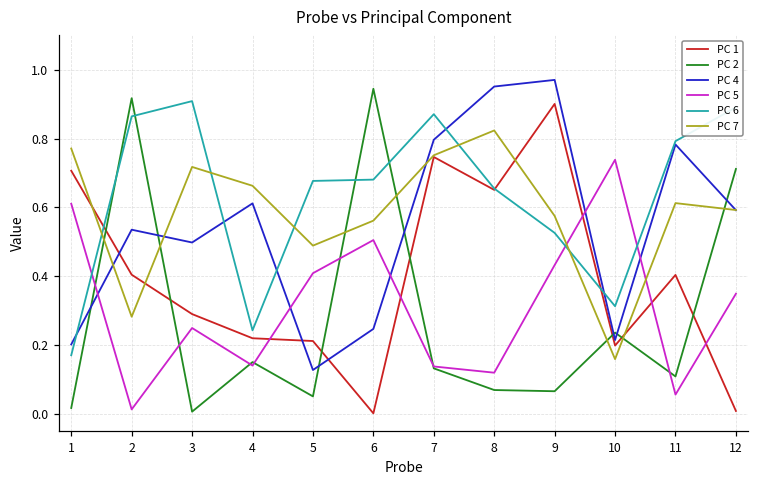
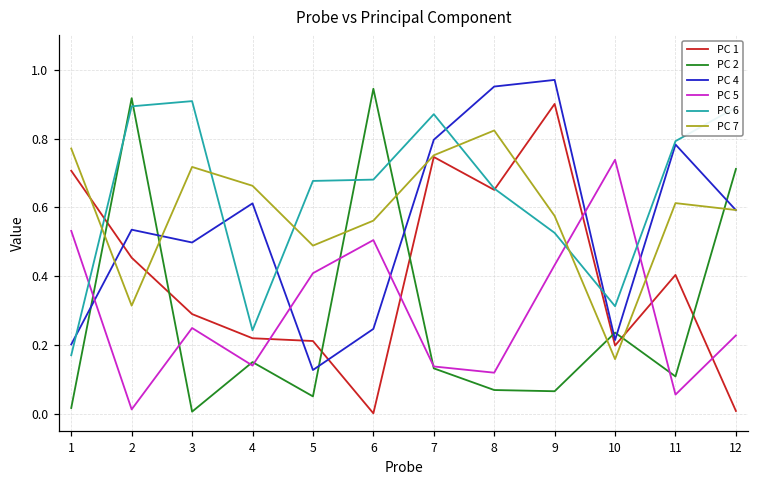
  {
    "PC 1": {
      "1": 0.71,
-     "2": 0.40,
+     "2": 0.45,
      "3": 0.29,
      "4": 0.22,
      "5": 0.21,
      "6": 0.00,
      "9": 0.90,
      "10": 0.20,
      "11": 0.40,
      "12": 0.01
    },
    "PC 2": {
      "1": 0.02,
      "2": 0.92,
      "3": 0.01,
      "4": 0.15,
      "5": 0.05,
      "6": 0.94,
      "8": 0.07,
      "9": 0.07,
      "10": 0.24,
      "11": 0.11,
      "12": 0.71
    },
    "PC 4": {
      "1": 0.20,
      "2": 0.53,
      "3": 0.50,
      "4": 0.61,
      "5": 0.13,
      "6": 0.25,
      "7": 0.80,
      "8": 0.95,
      "9": 0.97,
      "10": 0.21,
      "11": 0.78
    },
    "PC 5": {
-     "1": 0.61,
+     "1": 0.53,
      "2": 0.01,
      "3": 0.25,
      "4": 0.14,
      "5": 0.41,
      "6": 0.50,
      "8": 0.12,
      "9": 0.43,
      "10": 0.74,
      "11": 0.06,
-     "12": 0.35
+     "12": 0.23
    },
    "PC 6": {
      "1": 0.17,
-     "2": 0.86,
+     "2": 0.89,
      "3": 0.91,
      "4": 0.24,
      "5": 0.68,
      "6": 0.68,
      "7": 0.87,
      "9": 0.53,
      "10": 0.31,
      "11": 0.79
    },
    "PC 7": {
      "1": 0.77,
-     "2": 0.28,
+     "2": 0.31,
      "3": 0.72,
      "4": 0.66,
      "5": 0.49,
      "6": 0.56,
      "8": 0.82,
      "9": 0.57,
      "10": 0.16,
      "11": 0.61
    }
  }
